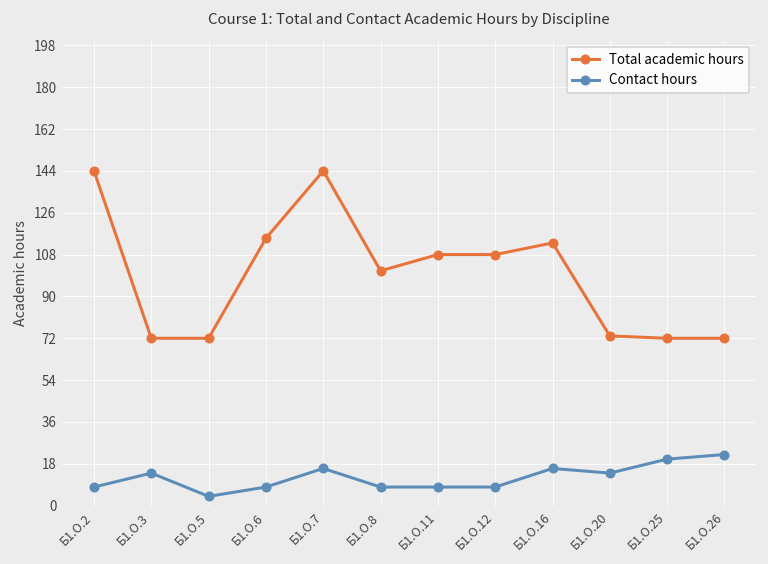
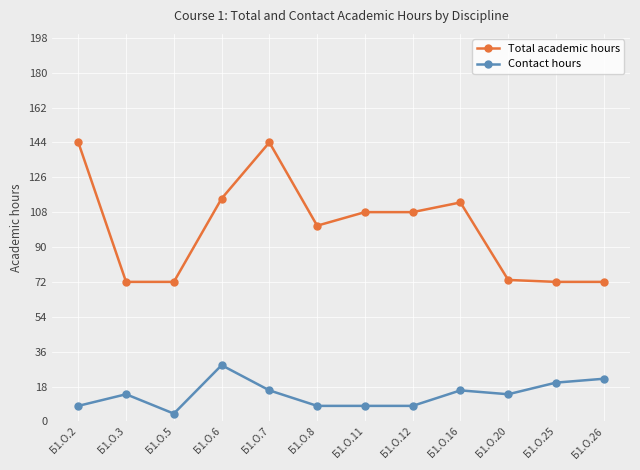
  {
    "Total academic hours": {
      "Б1.О.2": 144,
      "Б1.О.3": 72,
      "Б1.О.5": 72,
      "Б1.О.6": 115,
      "Б1.О.7": 144,
      "Б1.О.8": 101,
      "Б1.О.11": 108,
      "Б1.О.12": 108,
      "Б1.О.16": 113,
      "Б1.О.20": 73,
      "Б1.О.25": 72,
      "Б1.О.26": 72
    },
    "Contact hours": {
      "Б1.О.2": 8,
      "Б1.О.3": 14,
      "Б1.О.5": 4,
-     "Б1.О.6": 8,
+     "Б1.О.6": 29,
      "Б1.О.7": 16,
      "Б1.О.8": 8,
      "Б1.О.11": 8,
      "Б1.О.12": 8,
      "Б1.О.16": 16,
      "Б1.О.20": 14,
      "Б1.О.25": 20,
      "Б1.О.26": 22
    }
  }
